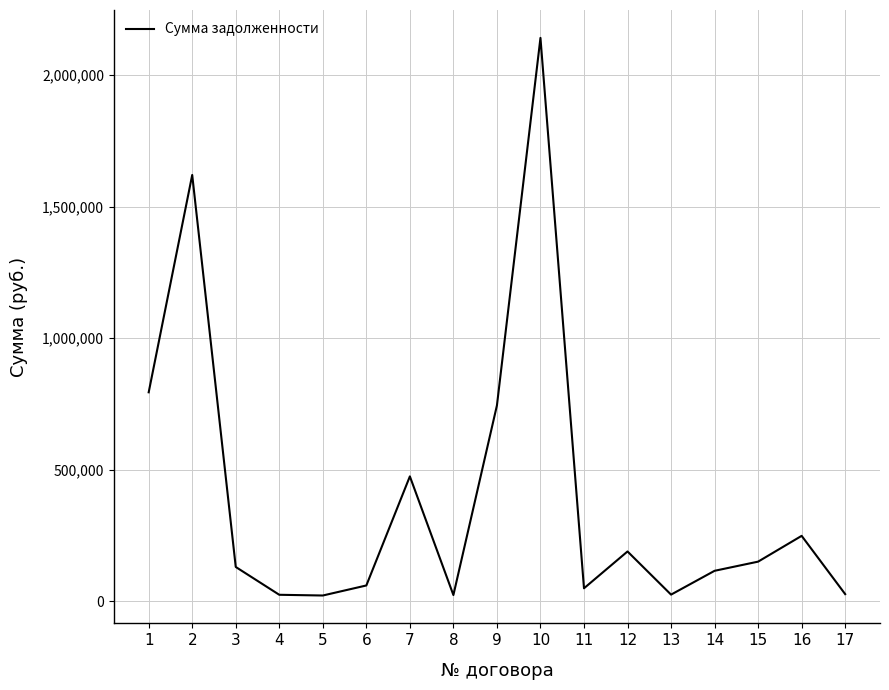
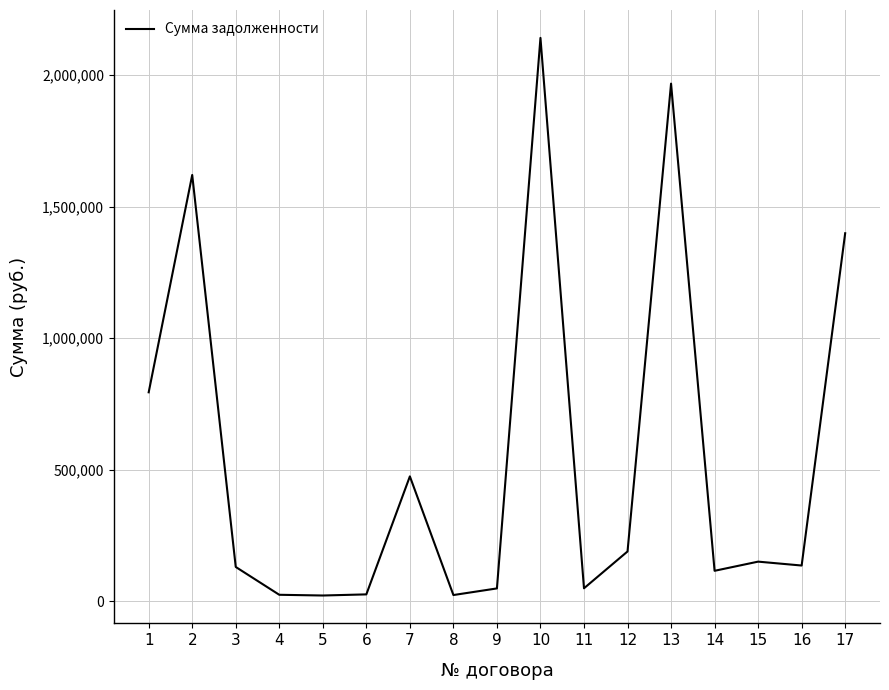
  {
    "1": "790,000",
    "2": "1,620,000",
    "3": "130,000",
    "4": "30,000",
    "5": "20,000",
-   "6": "60,000",
+   "6": "30,000",
    "7": "480,000",
    "8": "20,000",
-   "9": "740,000",
+   "9": "50,000",
    "10": "2,140,000",
    "11": "50,000",
    "12": "190,000",
-   "13": "30,000",
+   "13": "1,970,000",
    "14": "120,000",
    "15": "150,000",
-   "16": "250,000",
-   "17": "30,000"
+   "16": "140,000",
+   "17": "1,400,000"
  }
